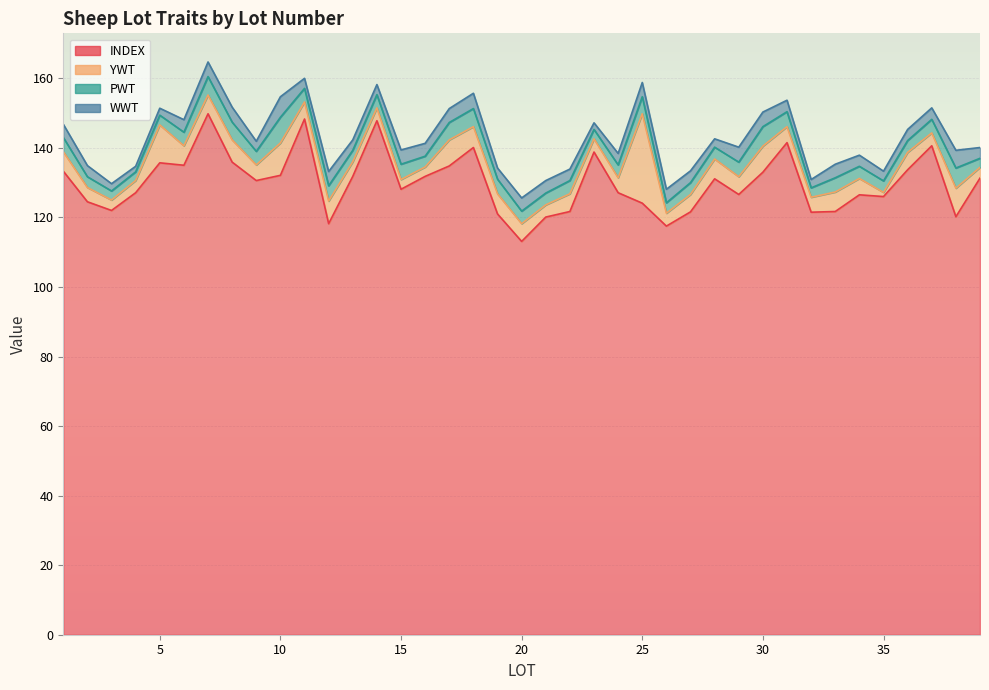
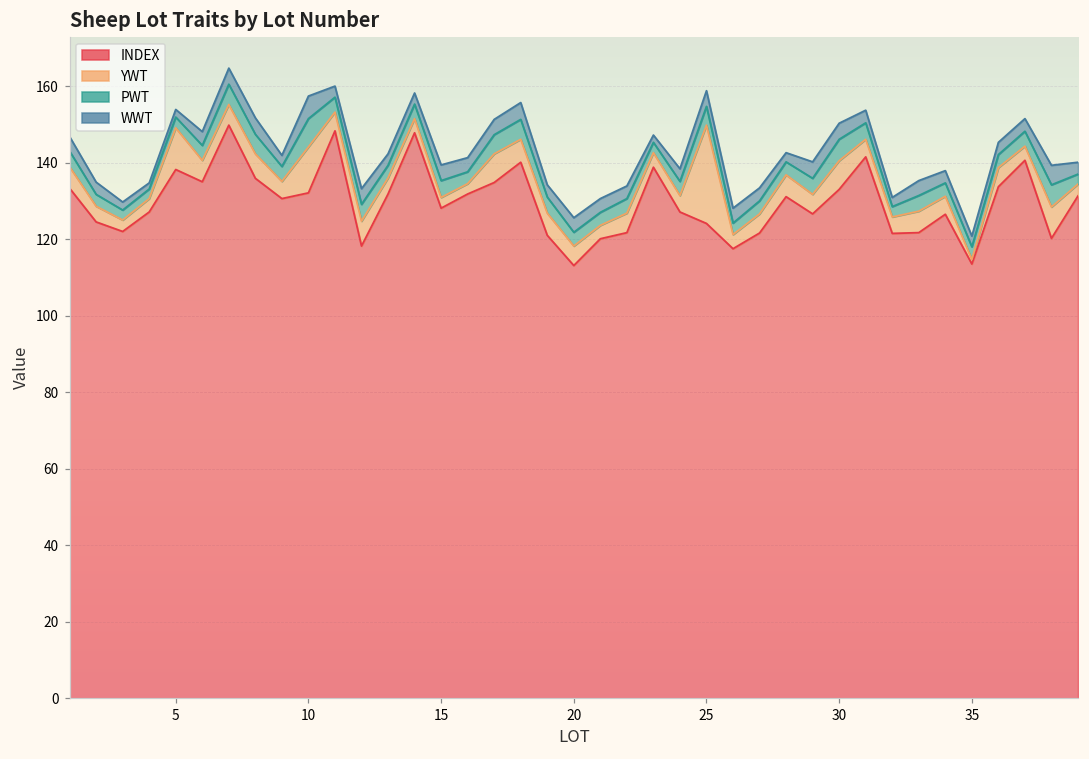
  {
    "INDEX": {
-     "5": 136,
+     "5": 138,
      "10": 132,
      "15": 128,
      "20": 113,
      "25": 124,
      "30": 133,
-     "35": 126
+     "35": 114
    },
    "YWT": {
      "5": 11,
-     "10": 9,
+     "10": 12,
      "15": 3,
      "20": 5,
      "25": 26,
      "30": 8,
      "35": 1
    }
  }
